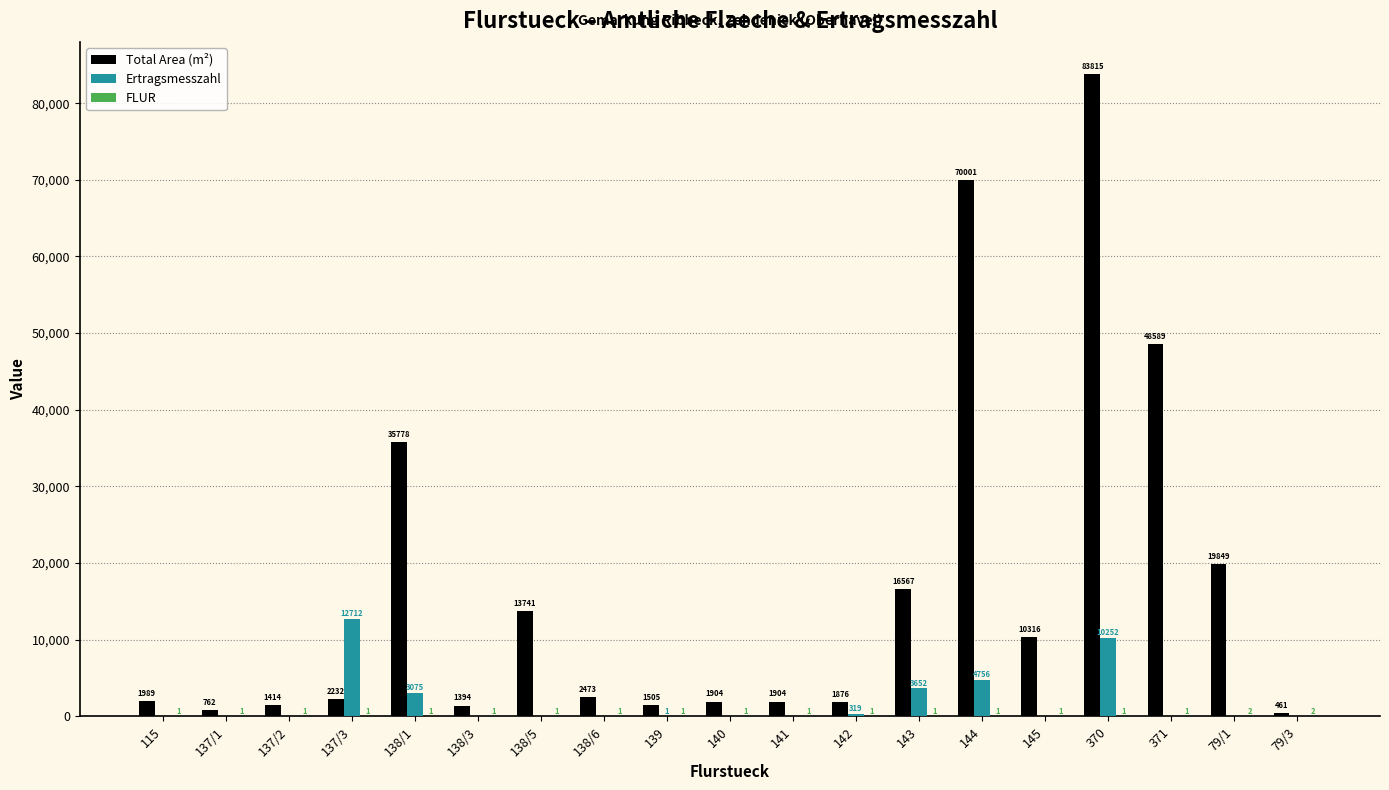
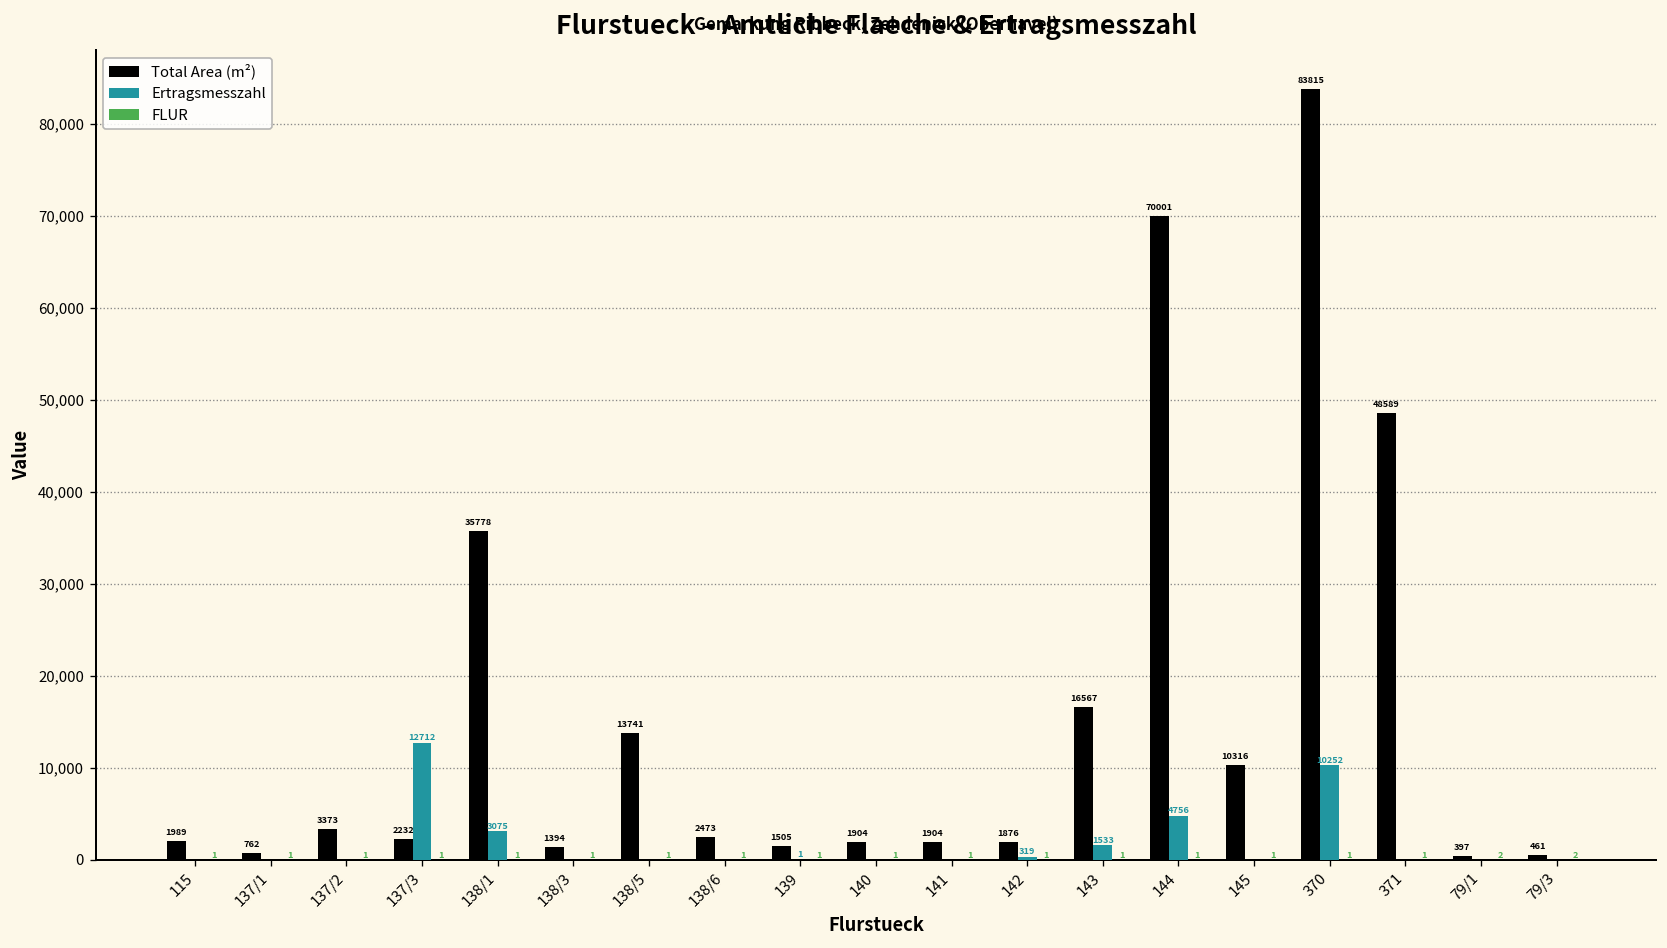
  {
    "Total Area (m²)": {
      "115": 1989,
      "137/1": 762,
-     "137/2": 1414,
+     "137/2": 3373,
      "137/3": 2232,
      "138/1": 35778,
      "138/3": 1394,
      "138/5": 13741,
      "138/6": 2473,
      "139": 1505,
      "140": 1904,
      "141": 1904,
      "142": 1876,
      "143": 16567,
      "144": 70001,
      "145": 10316,
      "370": 83815,
      "371": 48589,
-     "79/1": 19849,
+     "79/1": 397,
      "79/3": 461
    },
    "Ertragsmesszahl": {
      "137/3": 12712,
      "138/1": 3075,
      "139": 1,
      "142": 319,
-     "143": 3652,
+     "143": 1533,
      "144": 4756,
      "370": 10252
    },
    "FLUR": {
      "115": 1,
      "137/1": 1,
      "137/2": 1,
      "137/3": 1,
      "138/1": 1,
      "138/3": 1,
      "138/5": 1,
      "138/6": 1,
      "139": 1,
      "140": 1,
      "141": 1,
      "142": 1,
      "143": 1,
      "144": 1,
      "145": 1,
      "370": 1,
      "371": 1,
      "79/1": 2,
      "79/3": 2
    }
  }
